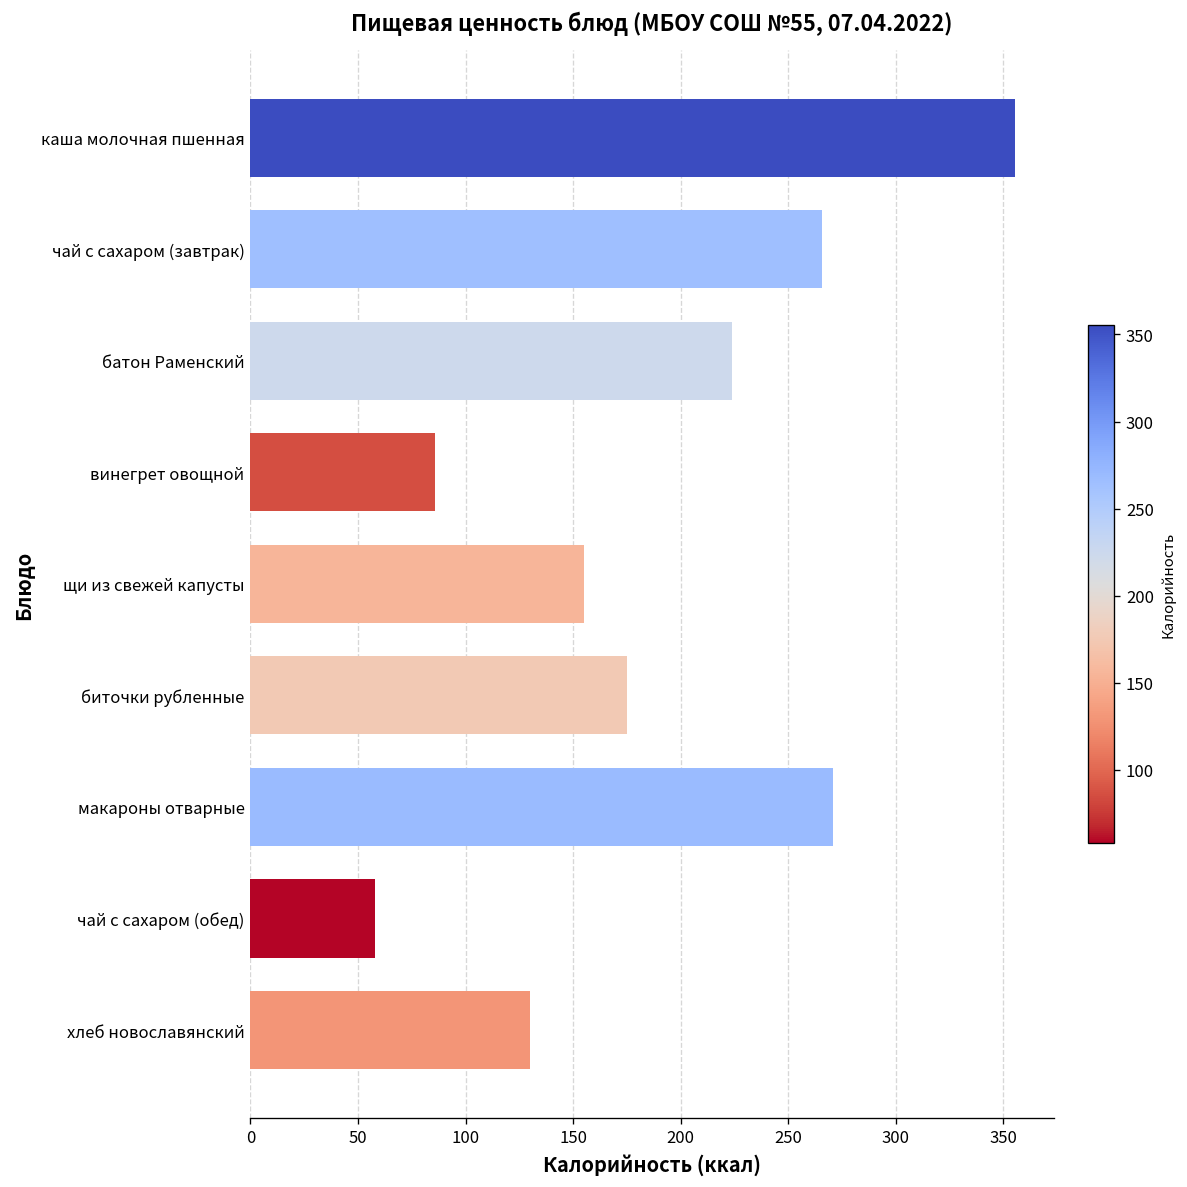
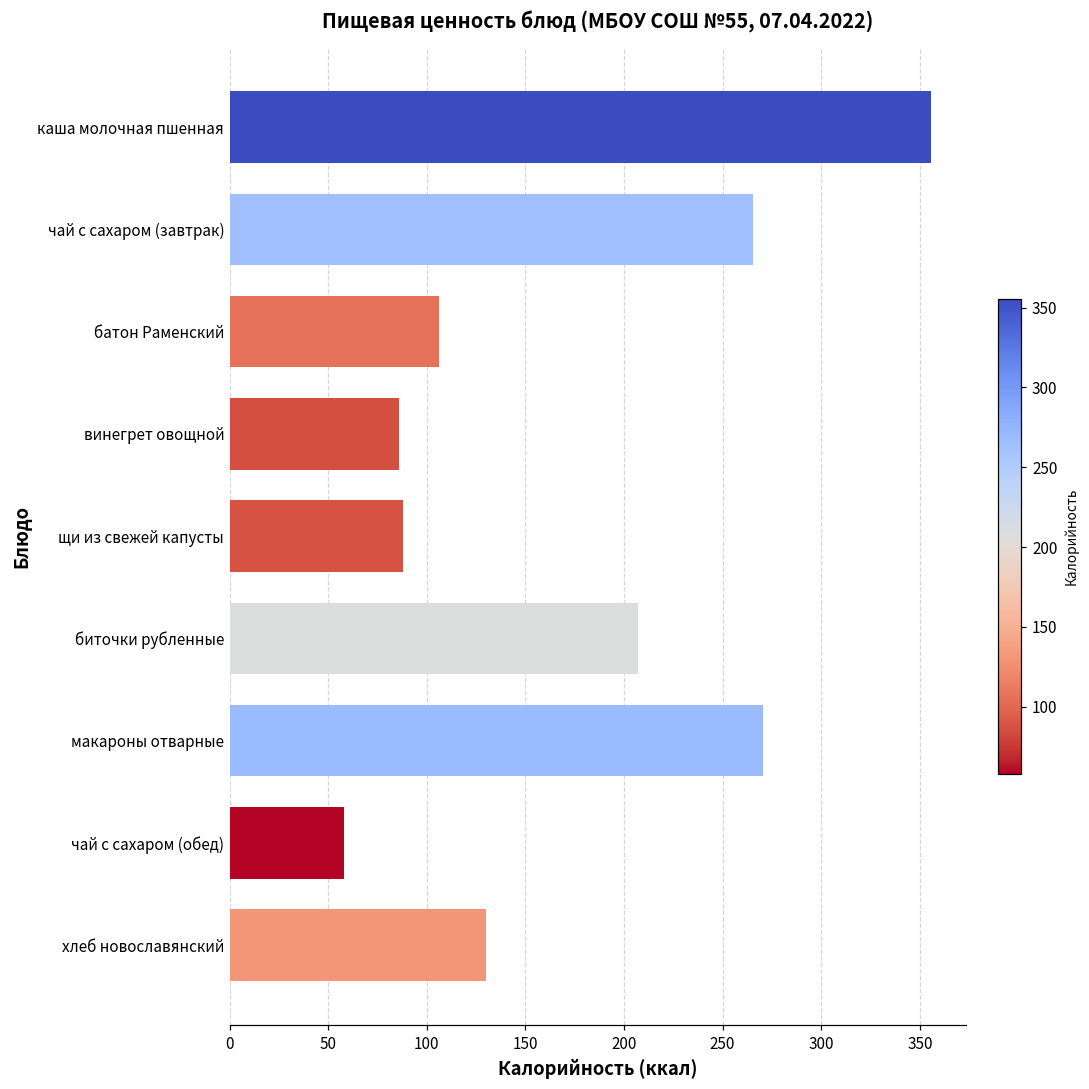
  {
    "каша молочная пшенная": 356,
    "чай с сахаром (завтрак)": 266,
-   "батон Раменский": 224,
+   "батон Раменский": 106,
    "винегрет овощной": 86,
-   "щи из свежей капусты": 155,
-   "биточки рубленные": 175,
+   "щи из свежей капусты": 88,
+   "биточки рубленные": 207,
    "макароны отварные": 271,
    "чай с сахаром (обед)": 58,
    "хлеб новославянский": 130
  }
